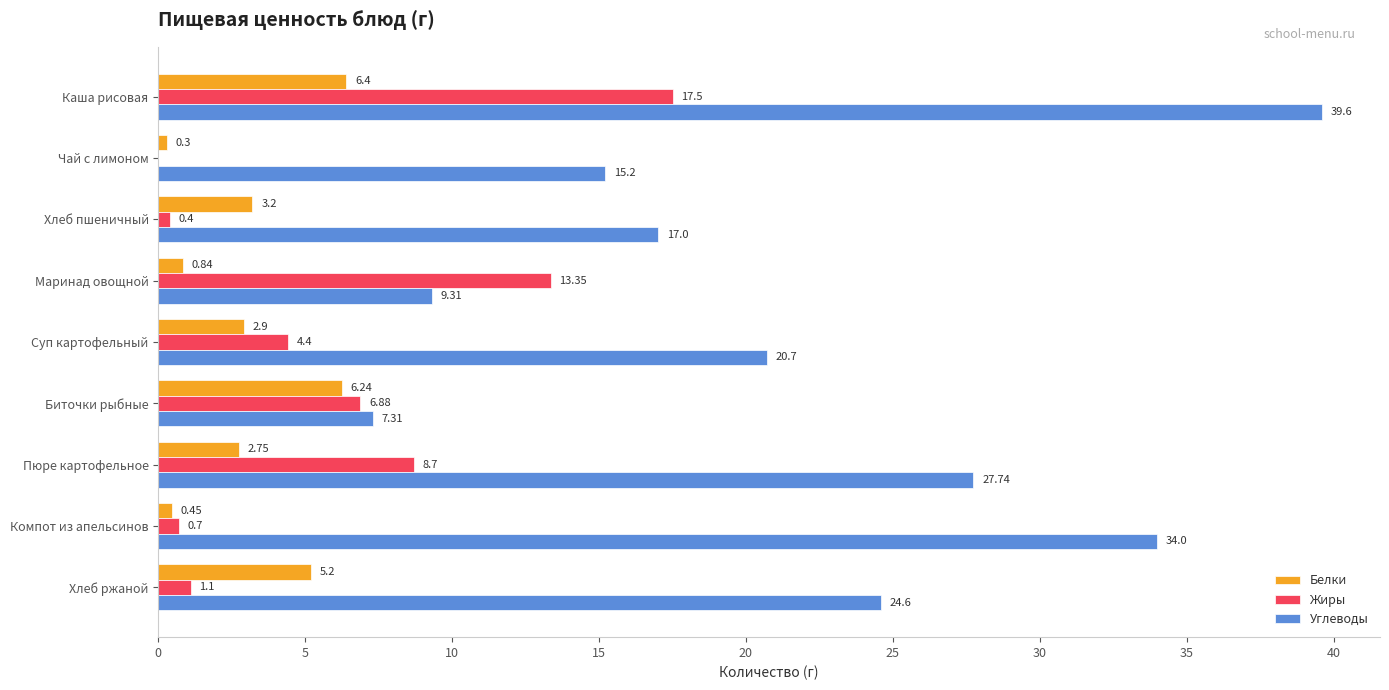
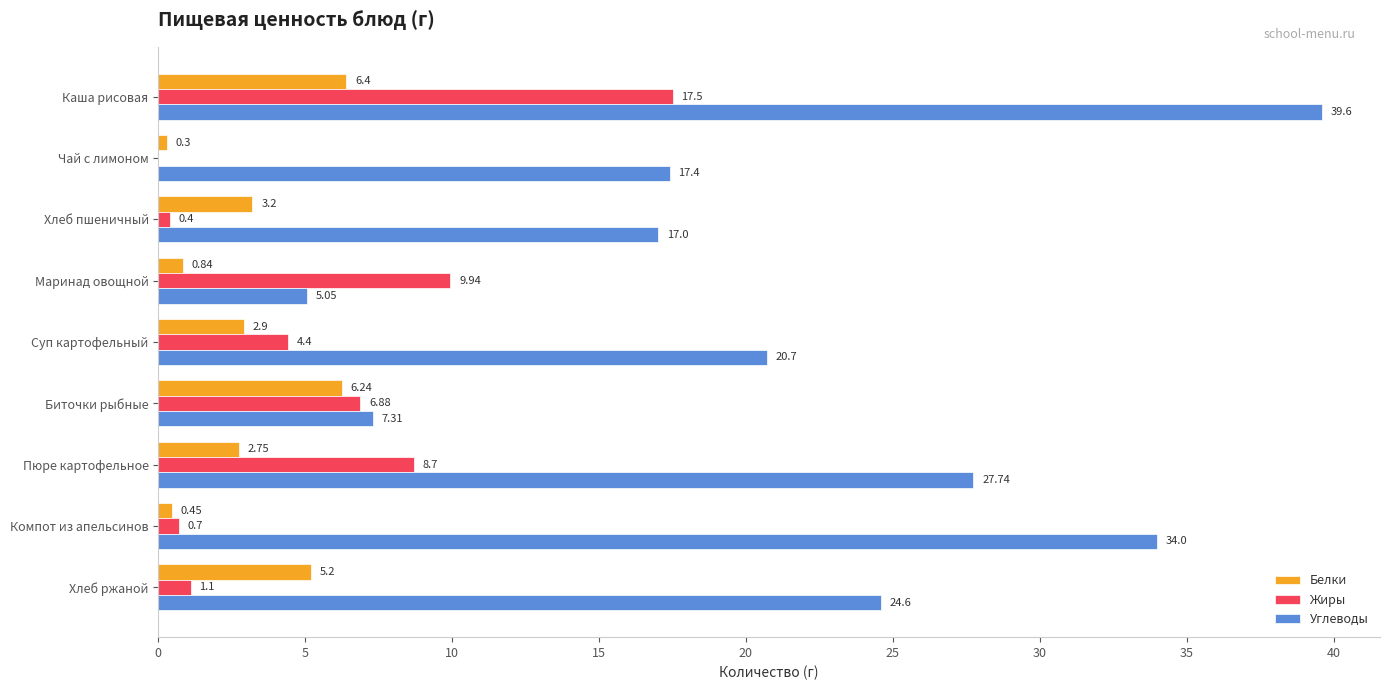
  {
    "Белки": {
      "Каша рисовая": 6.4,
      "Чай с лимоном": 0.3,
      "Хлеб пшеничный": 3.2,
      "Маринад овощной": 0.84,
      "Суп картофельный": 2.9,
      "Биточки рыбные": 6.24,
      "Пюре картофельное": 2.75,
      "Компот из апельсинов": 0.45,
      "Хлеб ржаной": 5.2
    },
    "Жиры": {
      "Каша рисовая": 17.5,
      "Хлеб пшеничный": 0.4,
-     "Маринад овощной": 13.35,
+     "Маринад овощной": 9.94,
      "Суп картофельный": 4.4,
      "Биточки рыбные": 6.88,
      "Пюре картофельное": 8.7,
      "Компот из апельсинов": 0.7,
      "Хлеб ржаной": 1.1
    },
    "Углеводы": {
      "Каша рисовая": 39.6,
-     "Чай с лимоном": 15.2,
+     "Чай с лимоном": 17.4,
      "Хлеб пшеничный": 17.0,
-     "Маринад овощной": 9.31,
+     "Маринад овощной": 5.05,
      "Суп картофельный": 20.7,
      "Биточки рыбные": 7.31,
      "Пюре картофельное": 27.74,
      "Компот из апельсинов": 34.0,
      "Хлеб ржаной": 24.6
    }
  }
